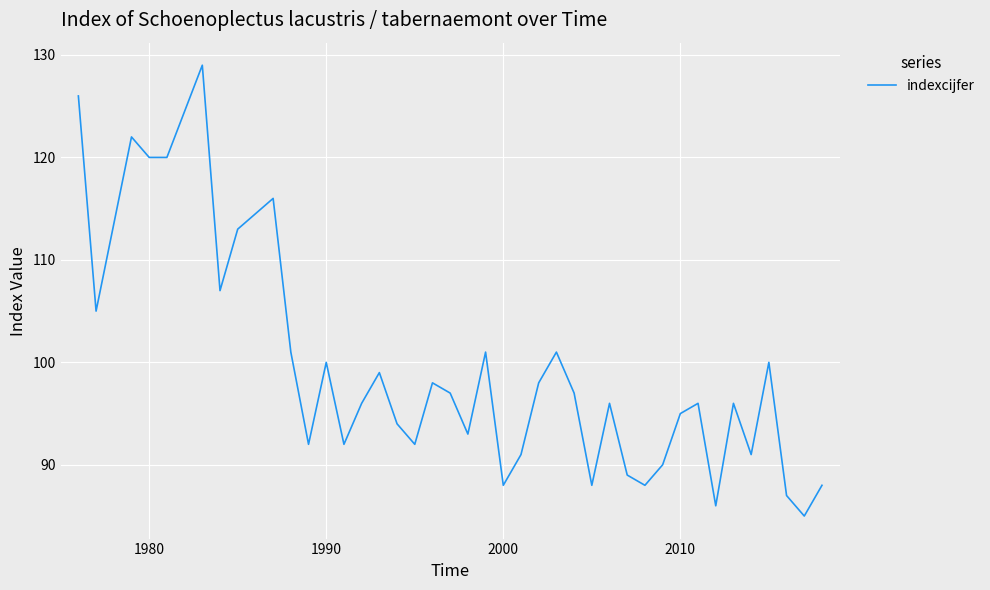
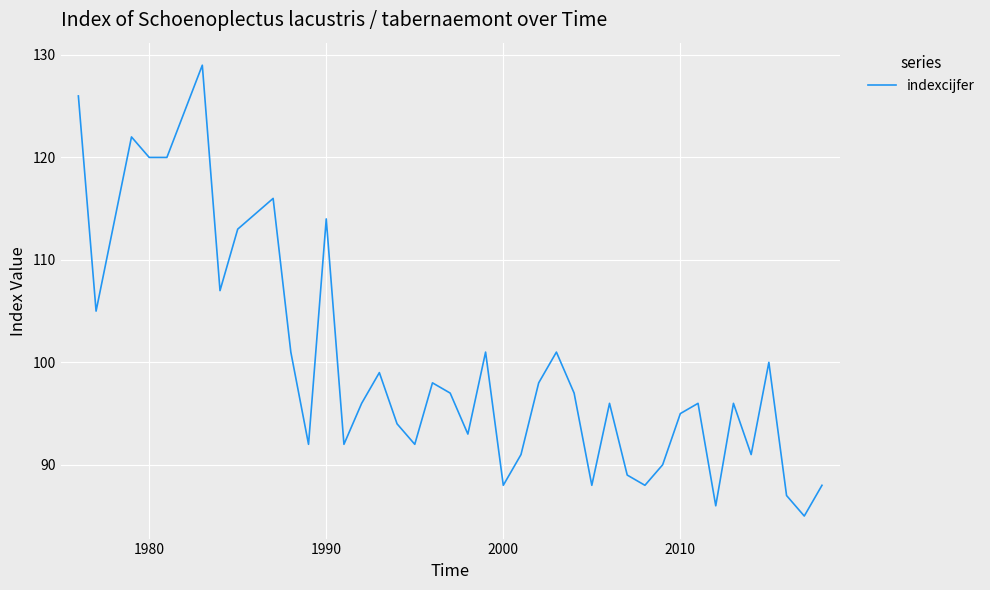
  {
    "1980": 120,
-   "1990": 100,
+   "1990": 114,
    "2000": 88,
    "2010": 95
  }
